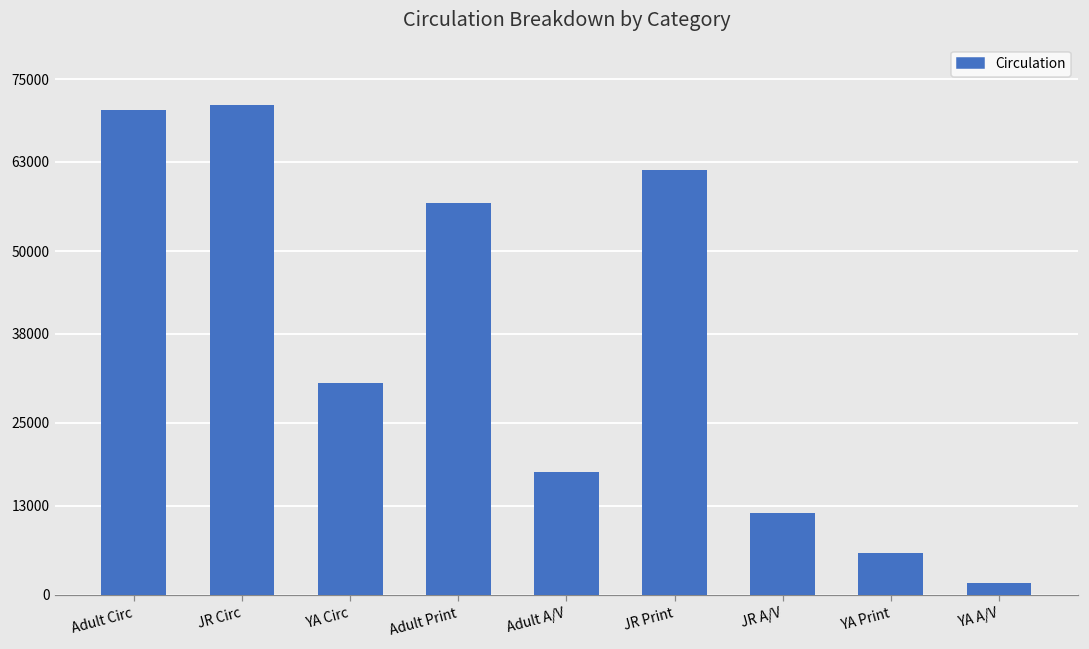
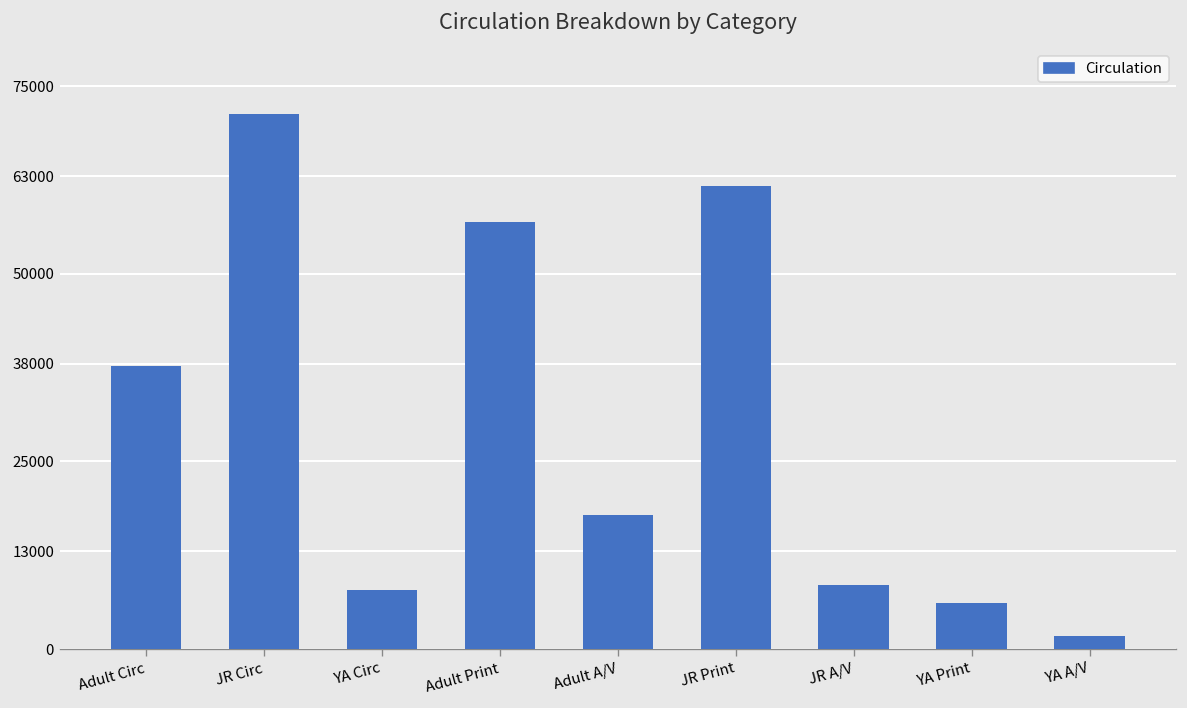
  {
-   "Adult Circ": 70000,
+   "Adult Circ": 38000,
    "JR Circ": 71000,
-   "YA Circ": 31000,
+   "YA Circ": 8000,
    "Adult Print": 57000,
    "Adult A/V": 18000,
    "JR Print": 62000,
-   "JR A/V": 12000,
+   "JR A/V": 9000,
    "YA Print": 6000,
    "YA A/V": 2000
  }
